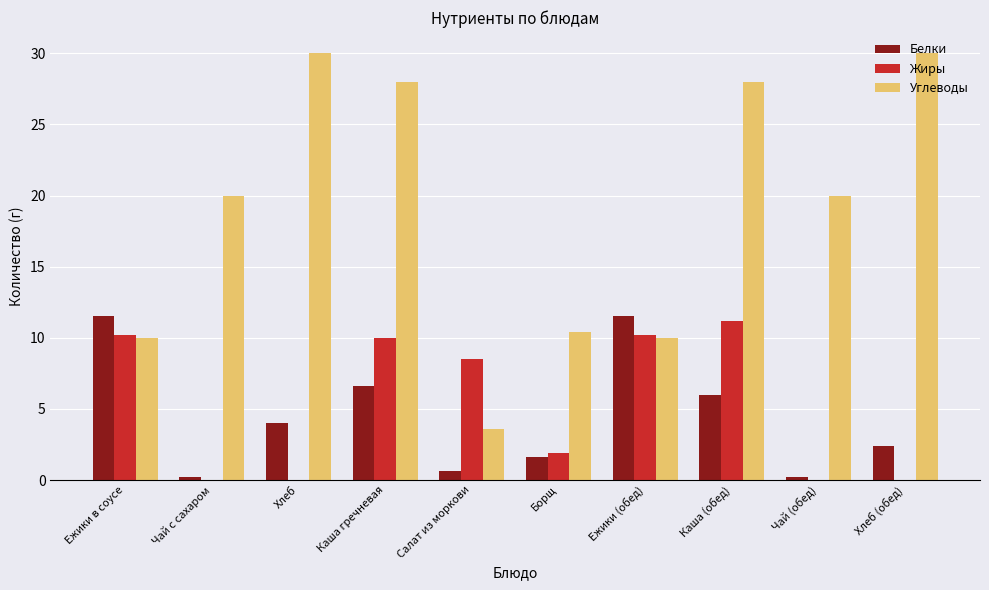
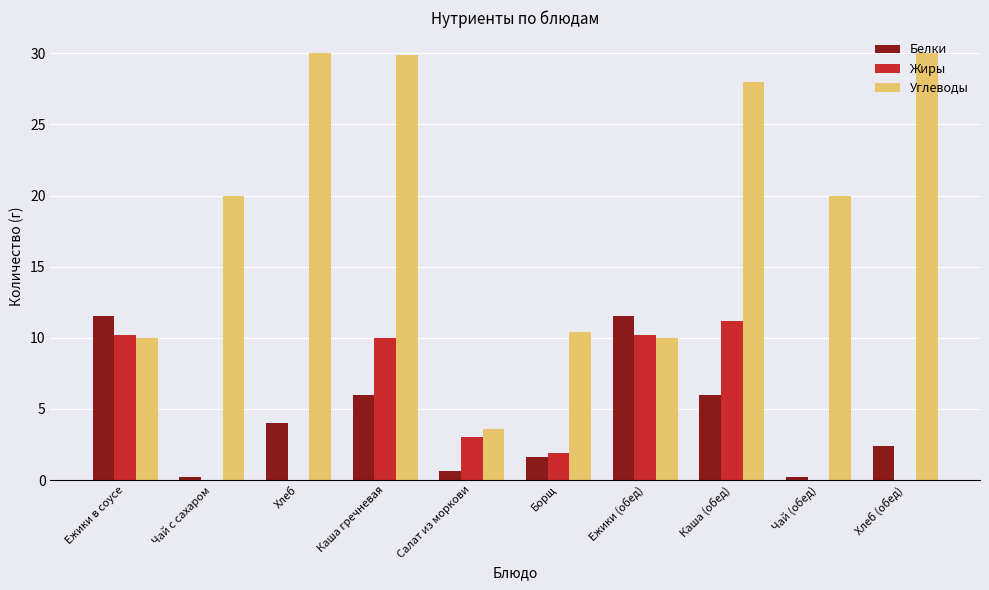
  {
    "Белки": {
      "Ежики в соусе": 11.5,
      "Чай с сахаром": 0.2,
      "Хлеб": 4.0,
-     "Каша гречневая": 6.6,
+     "Каша гречневая": 6.0,
      "Салат из моркови": 0.6,
      "Борщ": 1.6,
      "Ежики (обед)": 11.5,
      "Каша (обед)": 6.0,
      "Чай (обед)": 0.2,
      "Хлеб (обед)": 2.4
    },
    "Жиры": {
      "Ежики в соусе": 10.2,
      "Чай с сахаром": 0.0,
      "Хлеб": 0.0,
      "Каша гречневая": 10.0,
-     "Салат из моркови": 8.5,
+     "Салат из моркови": 3.0,
      "Борщ": 1.9,
      "Ежики (обед)": 10.2,
      "Каша (обед)": 11.2,
      "Чай (обед)": 0.0,
      "Хлеб (обед)": 0.0
    },
    "Углеводы": {
      "Ежики в соусе": 10.0,
      "Чай с сахаром": 20.0,
      "Хлеб": 30.0,
-     "Каша гречневая": 28.0,
+     "Каша гречневая": 29.9,
      "Салат из моркови": 3.6,
      "Борщ": 10.4,
      "Ежики (обед)": 10.0,
      "Каша (обед)": 28.0,
      "Чай (обед)": 20.0,
      "Хлеб (обед)": 30.0
    }
  }
